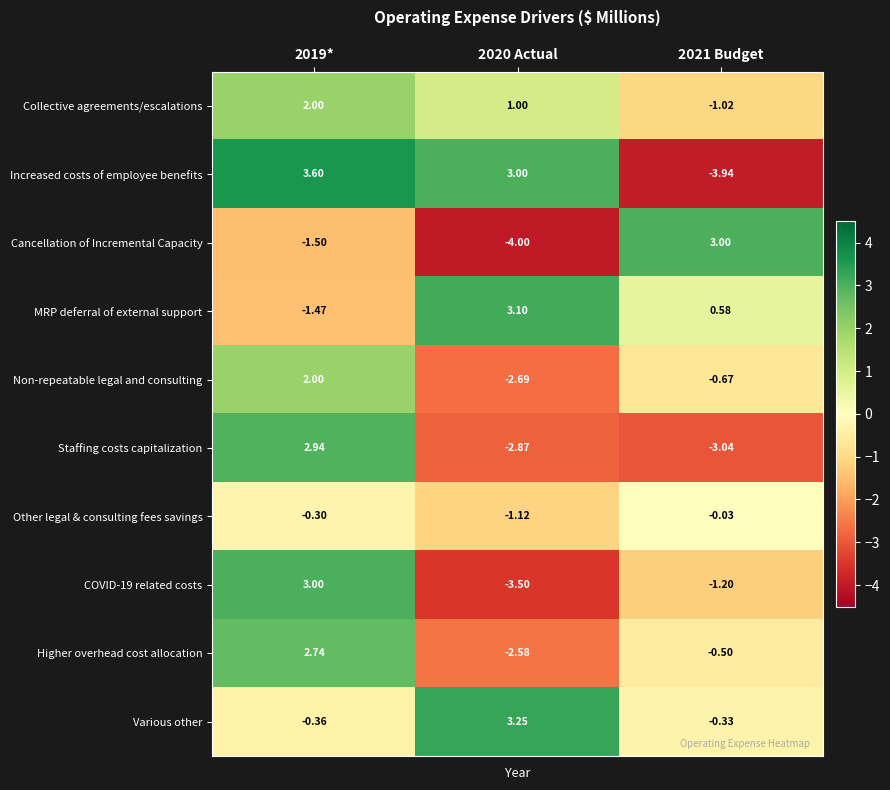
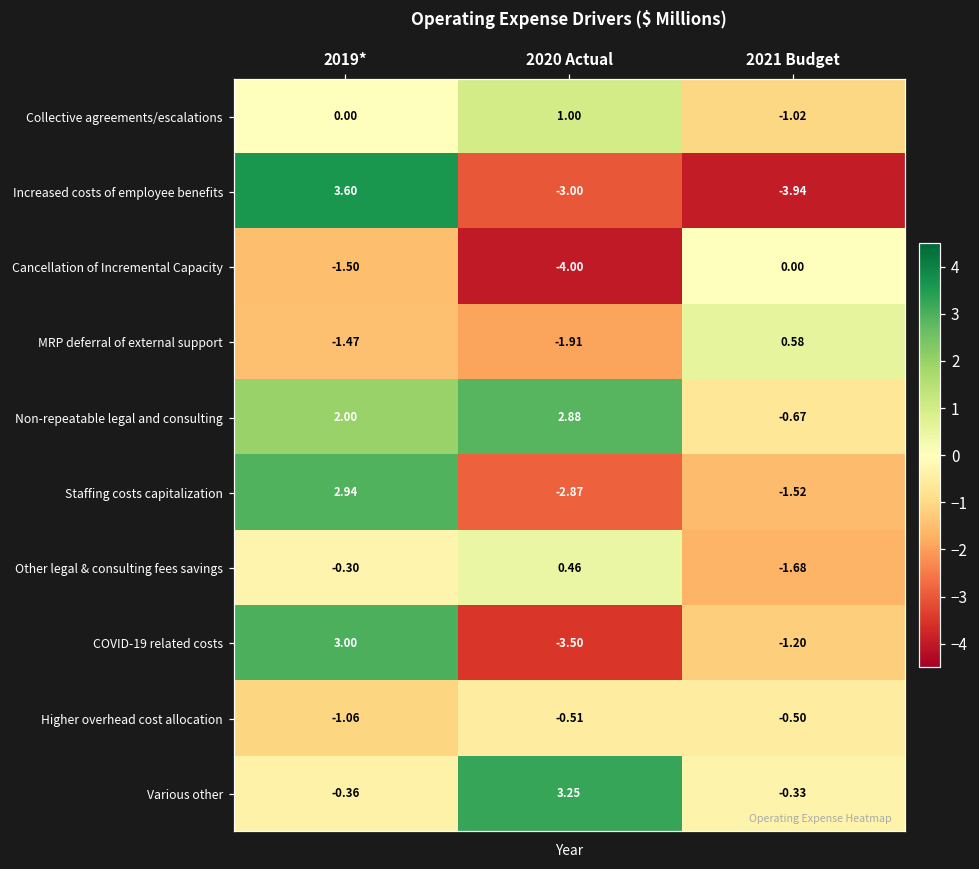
  {
    "Collective agreements/escalations": {
-     "2019*": 2.00,
+     "2019*": 0.00,
      "2020 Actual": 1.00,
      "2021 Budget": -1.02
    },
    "Increased costs of employee benefits": {
      "2019*": 3.60,
-     "2020 Actual": 3.00,
+     "2020 Actual": -3.00,
      "2021 Budget": -3.94
    },
    "Cancellation of Incremental Capacity": {
      "2019*": -1.50,
      "2020 Actual": -4.00,
-     "2021 Budget": 3.00
+     "2021 Budget": 0.00
    },
    "MRP deferral of external support": {
      "2019*": -1.47,
-     "2020 Actual": 3.10,
+     "2020 Actual": -1.91,
      "2021 Budget": 0.58
    },
    "Non-repeatable legal and consulting": {
      "2019*": 2.00,
-     "2020 Actual": -2.69,
+     "2020 Actual": 2.88,
      "2021 Budget": -0.67
    },
    "Staffing costs capitalization": {
      "2019*": 2.94,
      "2020 Actual": -2.87,
-     "2021 Budget": -3.04
+     "2021 Budget": -1.52
    },
    "Other legal & consulting fees savings": {
      "2019*": -0.30,
-     "2020 Actual": -1.12,
-     "2021 Budget": -0.03
+     "2020 Actual": 0.46,
+     "2021 Budget": -1.68
    },
    "COVID-19 related costs": {
      "2019*": 3.00,
      "2020 Actual": -3.50,
      "2021 Budget": -1.20
    },
    "Higher overhead cost allocation": {
-     "2019*": 2.74,
-     "2020 Actual": -2.58,
+     "2019*": -1.06,
+     "2020 Actual": -0.51,
      "2021 Budget": -0.50
    },
    "Various other": {
      "2019*": -0.36,
      "2020 Actual": 3.25
    }
  }
